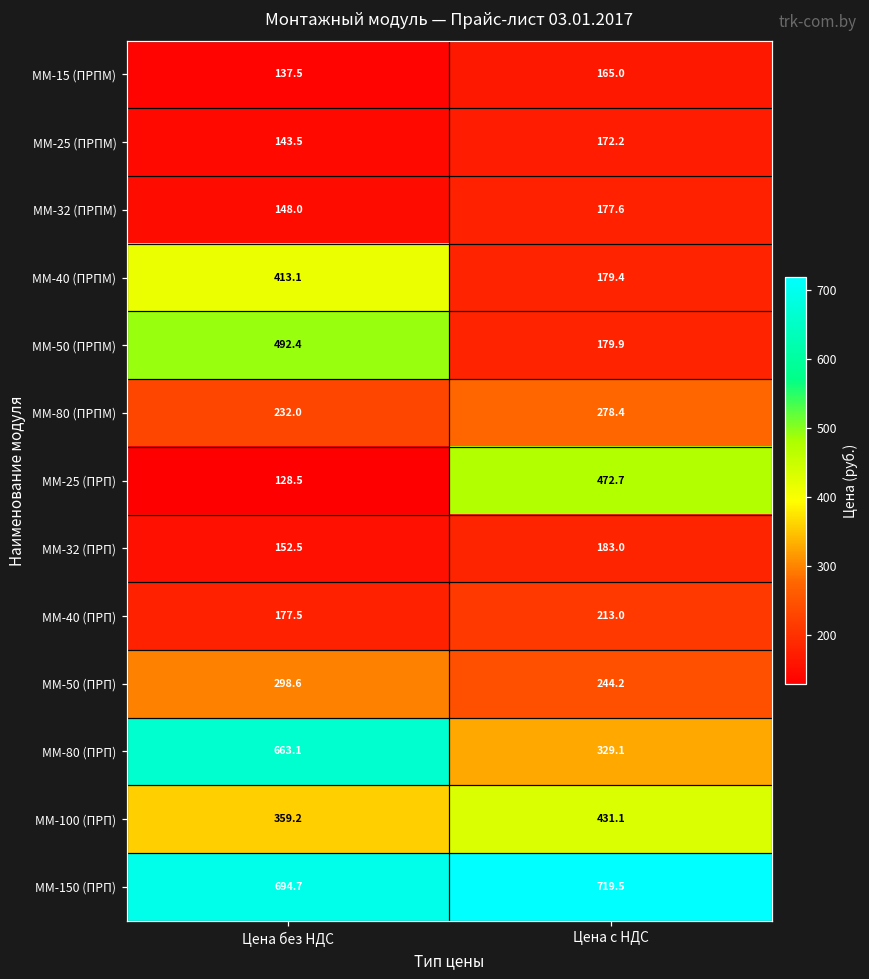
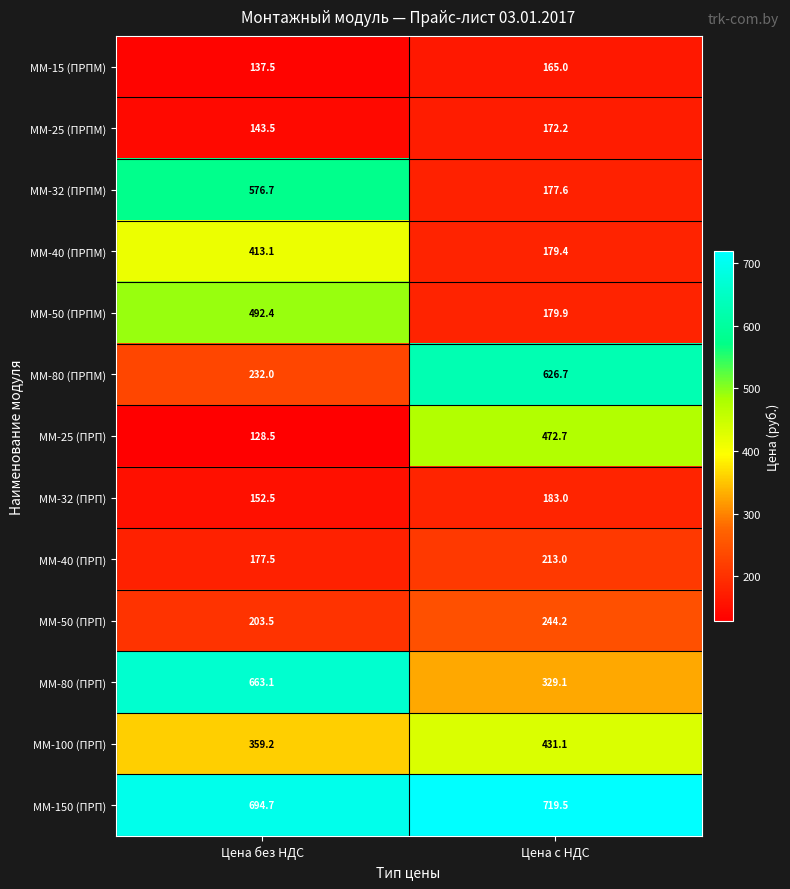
  {
    "MM-15 (ПРПМ)": {
      "Цена без НДС": 137.5,
      "Цена с НДС": 165.0
    },
    "MM-25 (ПРПМ)": {
      "Цена без НДС": 143.5,
      "Цена с НДС": 172.2
    },
    "MM-32 (ПРПМ)": {
-     "Цена без НДС": 148.0,
+     "Цена без НДС": 576.7,
      "Цена с НДС": 177.6
    },
    "MM-40 (ПРПМ)": {
      "Цена без НДС": 413.1,
      "Цена с НДС": 179.4
    },
    "MM-50 (ПРПМ)": {
      "Цена без НДС": 492.4,
      "Цена с НДС": 179.9
    },
    "MM-80 (ПРПМ)": {
      "Цена без НДС": 232.0,
-     "Цена с НДС": 278.4
+     "Цена с НДС": 626.7
    },
    "MM-25 (ПРП)": {
      "Цена без НДС": 128.5,
      "Цена с НДС": 472.7
    },
    "MM-32 (ПРП)": {
      "Цена без НДС": 152.5,
      "Цена с НДС": 183.0
    },
    "MM-40 (ПРП)": {
      "Цена без НДС": 177.5,
      "Цена с НДС": 213.0
    },
    "MM-50 (ПРП)": {
-     "Цена без НДС": 298.6,
+     "Цена без НДС": 203.5,
      "Цена с НДС": 244.2
    },
    "MM-80 (ПРП)": {
      "Цена без НДС": 663.1,
      "Цена с НДС": 329.1
    },
    "MM-100 (ПРП)": {
      "Цена без НДС": 359.2,
      "Цена с НДС": 431.1
    },
    "MM-150 (ПРП)": {
      "Цена без НДС": 694.7,
      "Цена с НДС": 719.5
    }
  }
